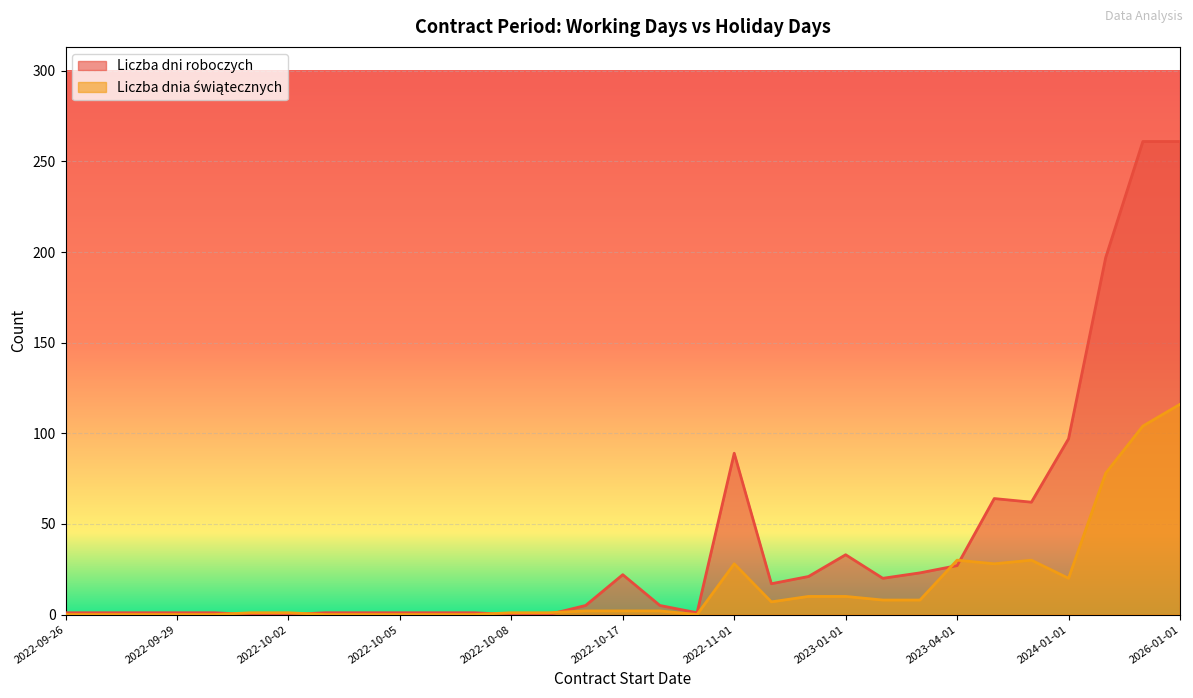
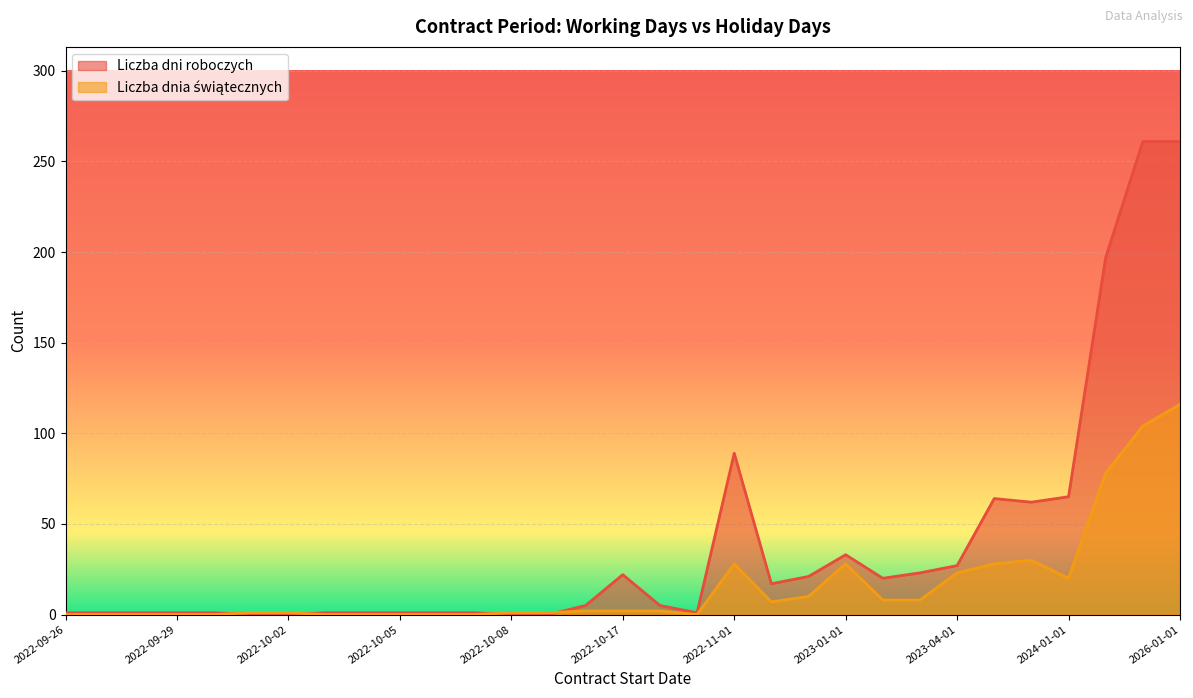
  {
    "Liczba dni roboczych": {
      "2022-10-17": 22,
      "2022-11-01": 89,
      "2023-01-01": 33,
      "2023-04-01": 27,
-     "2024-01-01": 97,
+     "2024-01-01": 65,
      "2026-01-01": 261
    },
    "Liczba dnia świątecznych": {
      "2022-10-17": 2,
      "2022-11-01": 28,
-     "2023-01-01": 10,
-     "2023-04-01": 30,
+     "2023-01-01": 28,
+     "2023-04-01": 23,
      "2024-01-01": 20,
      "2026-01-01": 116
    }
  }
